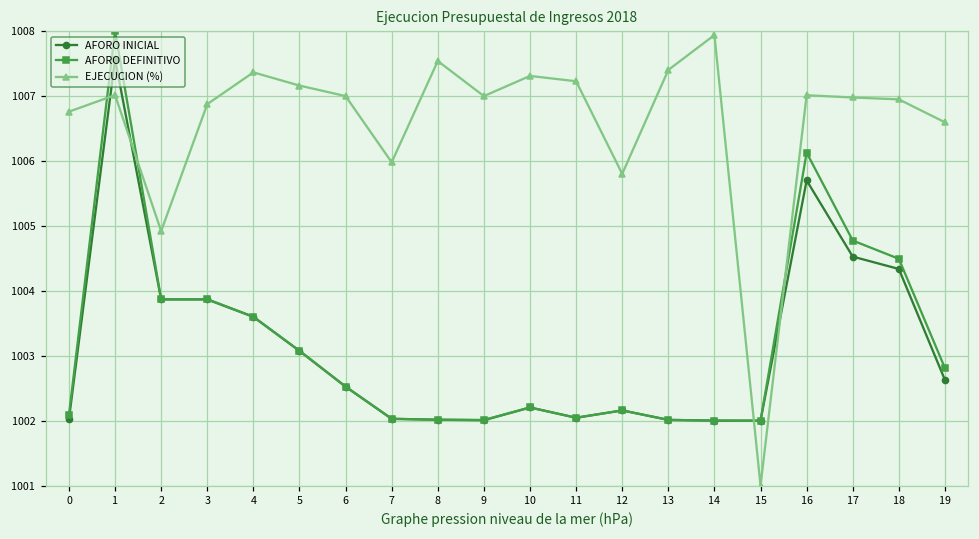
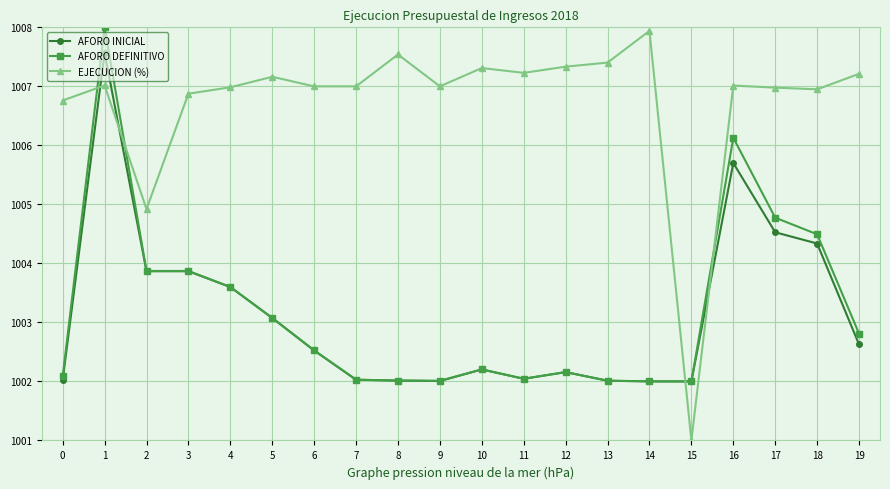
  {
    "EJECUCION (%)": {
      "0": 1006.8,
      "1": 1007.0,
      "2": 1004.9,
      "3": 1006.9,
-     "4": 1007.4,
+     "4": 1007.0,
      "5": 1007.2,
      "6": 1007.0,
-     "7": 1006.0,
+     "7": 1007.0,
      "8": 1007.5,
      "9": 1007.0,
      "10": 1007.3,
      "11": 1007.2,
-     "12": 1005.8,
+     "12": 1007.3,
      "13": 1007.4,
      "14": 1007.9,
      "15": 1001.0,
      "16": 1007.0,
      "17": 1007.0,
      "18": 1006.9,
-     "19": 1006.6
+     "19": 1007.2
    }
  }
